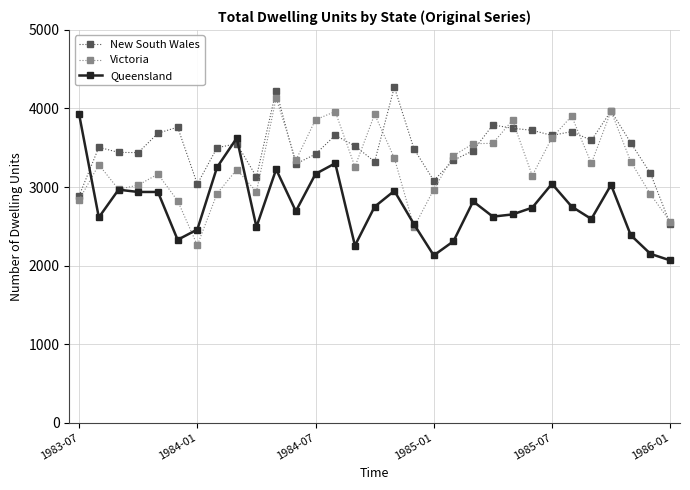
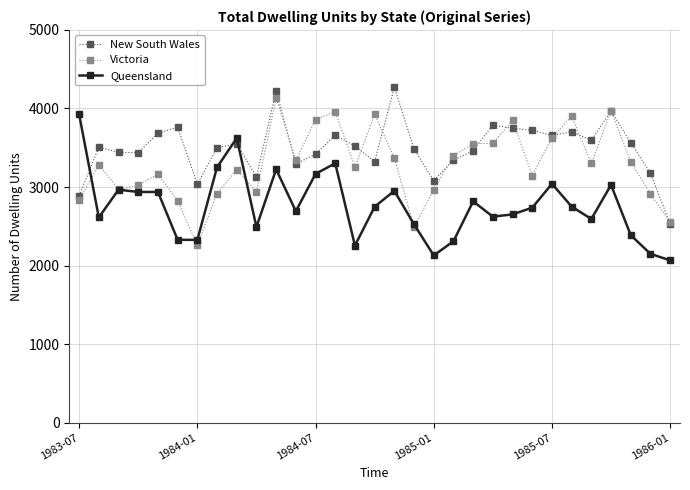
  {
    "New South Wales": {
      "1983-07": 2900,
      "1984-01": 3000,
      "1984-07": 3400,
      "1985-01": 3100
    },
    "Victoria": {
      "1983-07": 2800,
      "1984-01": 2300,
      "1984-07": 3900,
      "1985-01": 3000
    },
    "Queensland": {
      "1983-07": 3900,
-     "1984-01": 2500,
+     "1984-01": 2300,
      "1984-07": 3200,
      "1985-01": 2100,
      "1985-07": 3000,
      "1986-01": 2100
    }
  }
